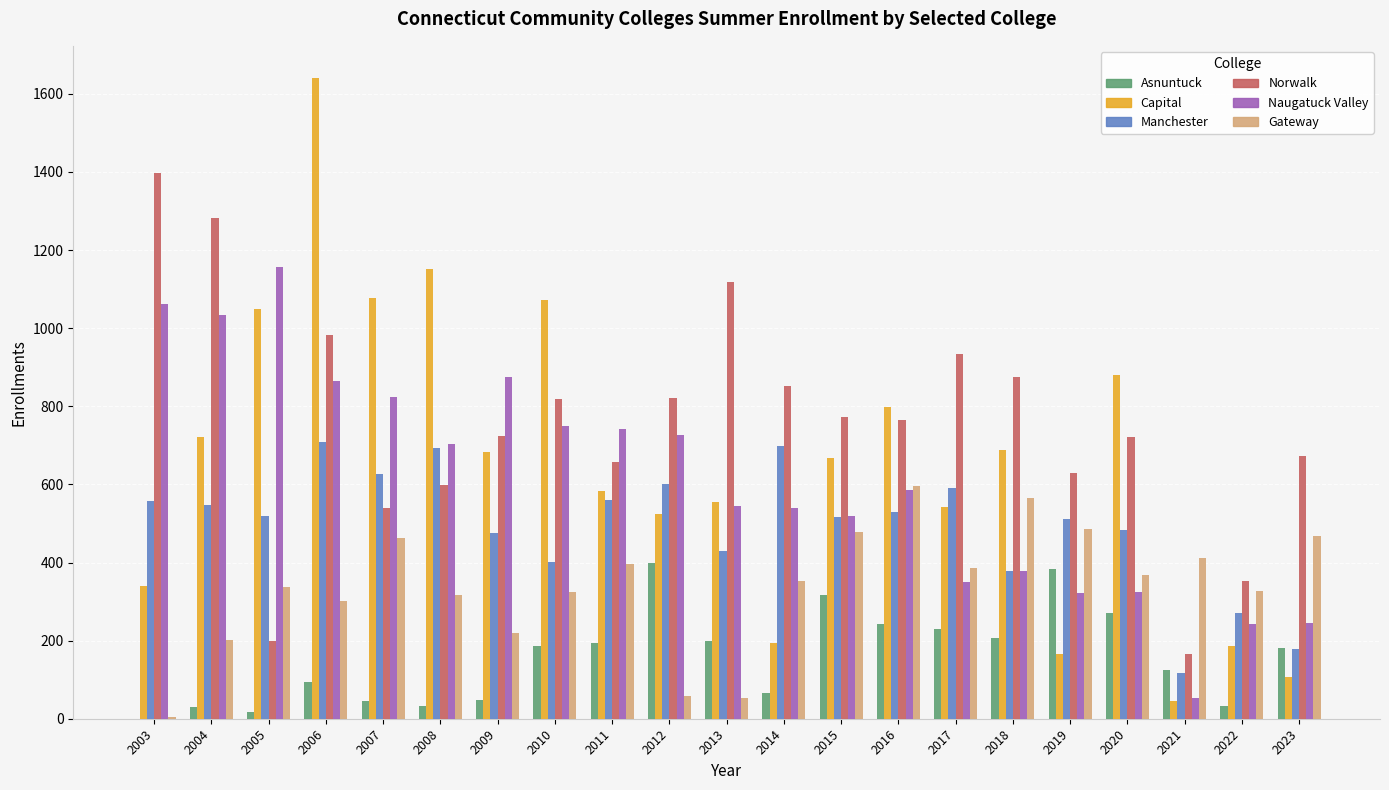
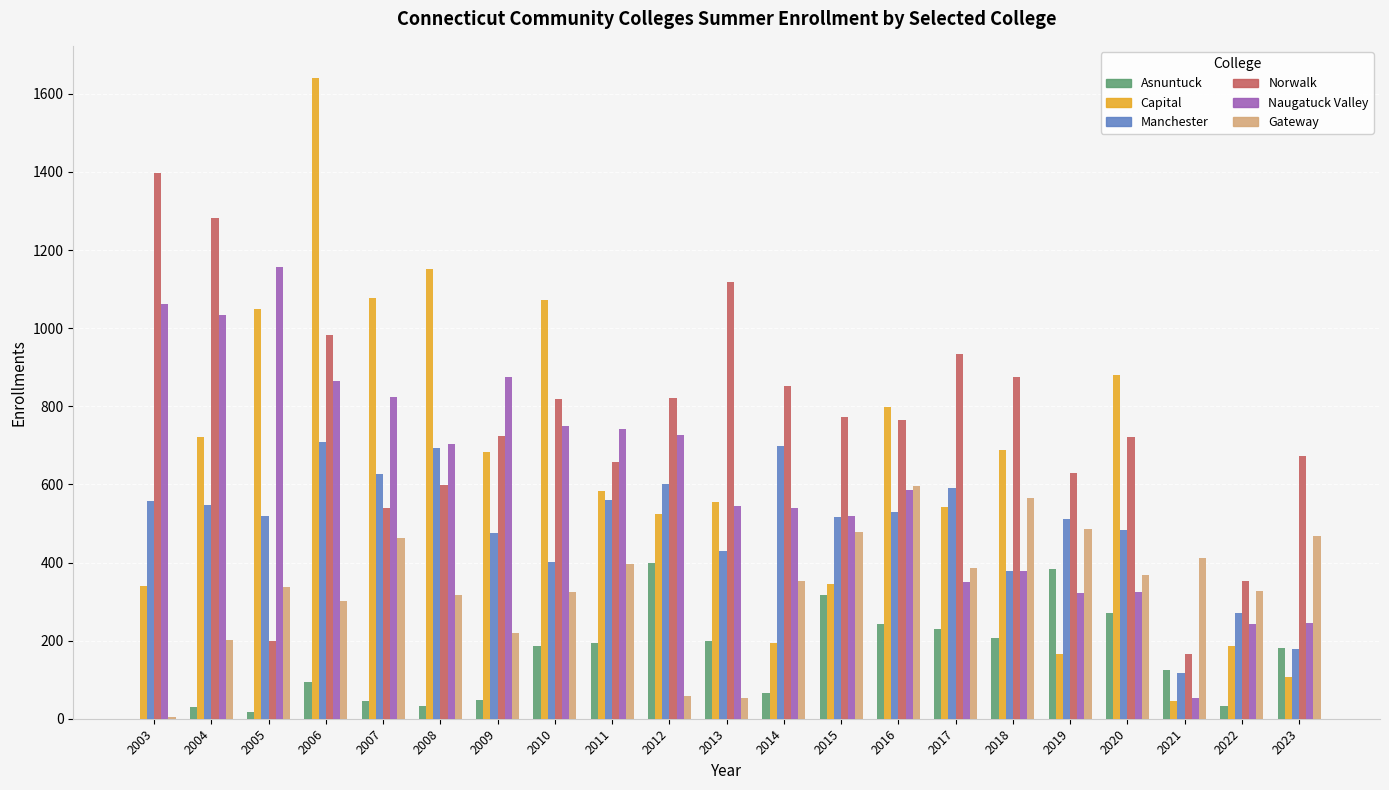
  {
    "Asnuntuck": {
      "2003": 0,
      "2004": 30,
      "2005": 20,
      "2006": 90,
      "2007": 50,
      "2008": 30,
      "2009": 50,
      "2010": 190,
      "2011": 200,
      "2012": 400,
      "2013": 200,
      "2014": 70,
      "2015": 320,
      "2016": 240,
      "2017": 230,
      "2018": 210,
      "2019": 380,
      "2020": 270,
      "2021": 120,
      "2022": 30,
      "2023": 180
    },
    "Capital": {
      "2003": 340,
      "2004": 720,
      "2005": 1050,
      "2006": 1640,
      "2007": 1080,
      "2008": 1150,
      "2009": 680,
      "2010": 1070,
      "2011": 580,
      "2012": 530,
      "2013": 560,
      "2014": 190,
-     "2015": 670,
+     "2015": 350,
      "2016": 800,
      "2017": 540,
      "2018": 690,
      "2019": 170,
      "2020": 880,
      "2021": 50,
      "2022": 190,
      "2023": 110
    },
    "Manchester": {
      "2003": 560,
      "2004": 550,
      "2005": 520,
      "2006": 710,
      "2007": 630,
      "2008": 690,
      "2009": 480,
      "2010": 400,
      "2011": 560,
      "2012": 600,
      "2013": 430,
      "2014": 700,
      "2015": 520,
      "2016": 530,
      "2017": 590,
      "2018": 380,
      "2019": 510,
      "2020": 480,
      "2021": 120,
      "2022": 270,
      "2023": 180
    },
    "Norwalk": {
      "2003": 1400,
      "2004": 1280,
      "2005": 200,
      "2006": 980,
      "2007": 540,
      "2008": 600,
      "2009": 720,
      "2010": 820,
      "2011": 660,
      "2012": 820,
      "2013": 1120,
      "2014": 850,
      "2015": 770,
      "2016": 760,
      "2017": 930,
      "2018": 870,
      "2019": 630,
      "2020": 720,
      "2021": 170,
      "2022": 350,
      "2023": 670
    },
    "Naugatuck Valley": {
      "2003": 1060,
      "2004": 1040,
      "2005": 1160,
      "2006": 870,
      "2007": 830,
      "2008": 700,
      "2009": 880,
      "2010": 750,
      "2011": 740,
      "2012": 730,
      "2013": 550,
      "2014": 540,
      "2015": 520,
      "2016": 590,
      "2017": 350,
      "2018": 380,
      "2019": 320,
      "2020": 330,
      "2021": 50,
      "2022": 240,
      "2023": 250
    },
    "Gateway": {
      "2004": 200,
      "2005": 340,
      "2006": 300,
      "2007": 460,
      "2008": 320,
      "2009": 220,
      "2010": 320,
      "2011": 400,
      "2012": 60,
      "2013": 50,
      "2014": 350,
      "2015": 480,
      "2016": 600,
      "2017": 390,
      "2018": 560,
      "2019": 490,
      "2020": 370,
      "2021": 410,
      "2022": 330,
      "2023": 470
    }
  }
